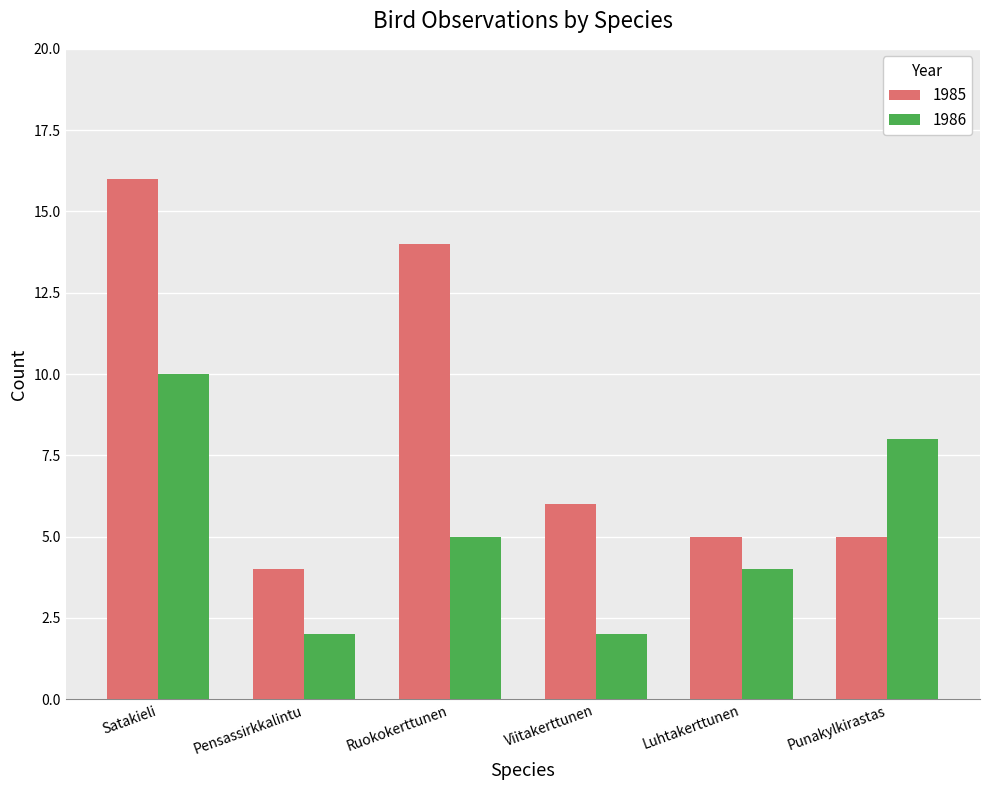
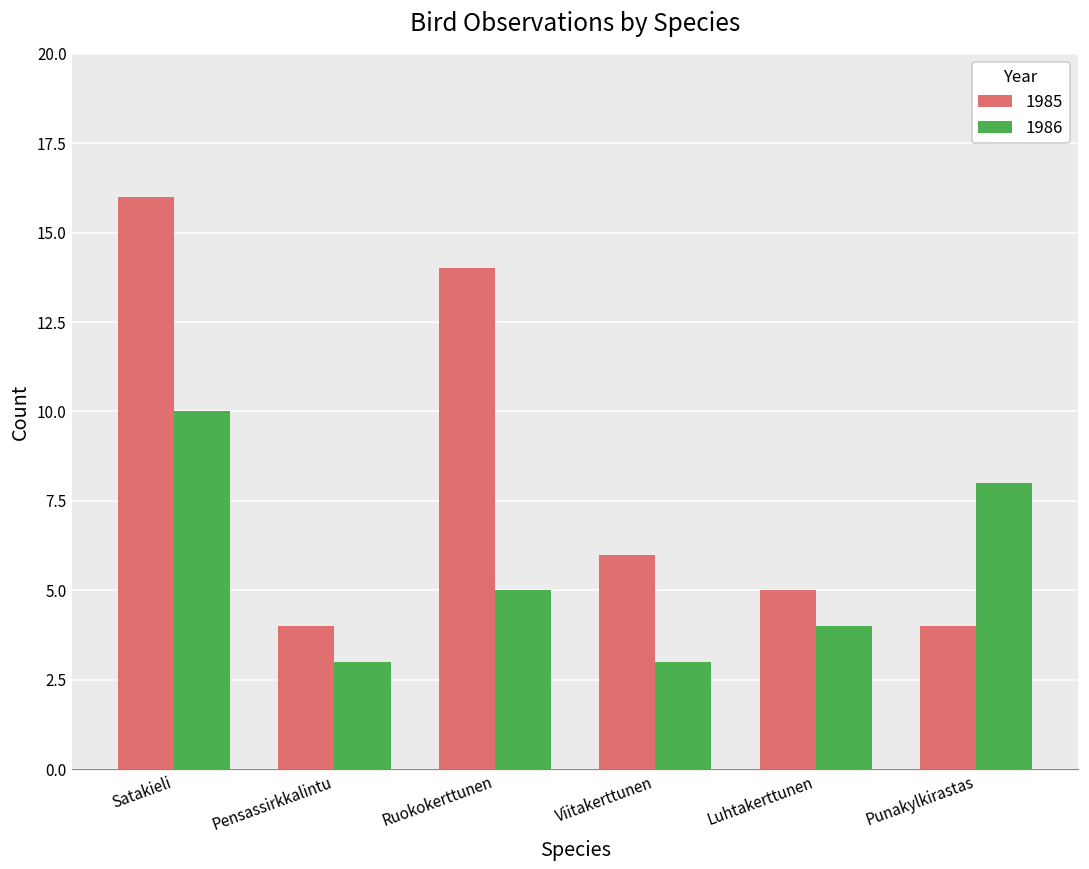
  {
    "1985": {
      "Satakieli": 16,
      "Pensassirkkalintu": 4,
      "Ruokokerttunen": 14,
      "Viitakerttunen": 6,
      "Luhtakerttunen": 5,
-     "Punakylkirastas": 5
+     "Punakylkirastas": 4
    },
    "1986": {
      "Satakieli": 10,
-     "Pensassirkkalintu": 2,
+     "Pensassirkkalintu": 3,
      "Ruokokerttunen": 5,
-     "Viitakerttunen": 2,
+     "Viitakerttunen": 3,
      "Luhtakerttunen": 4,
      "Punakylkirastas": 8
    }
  }
